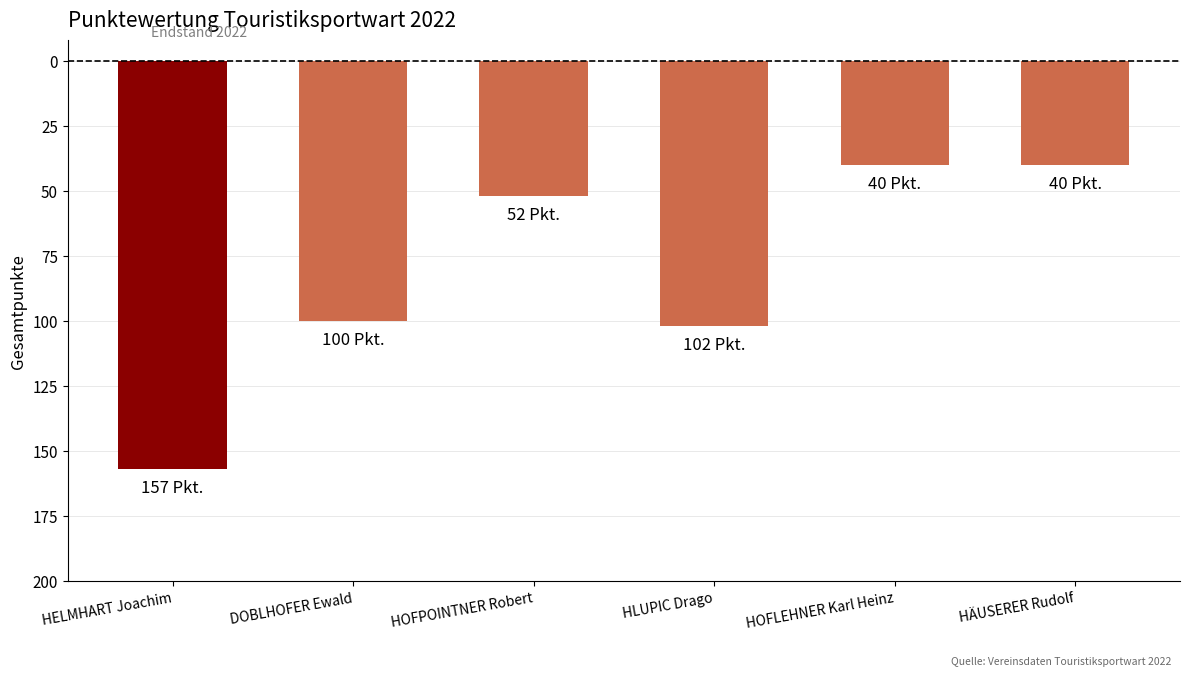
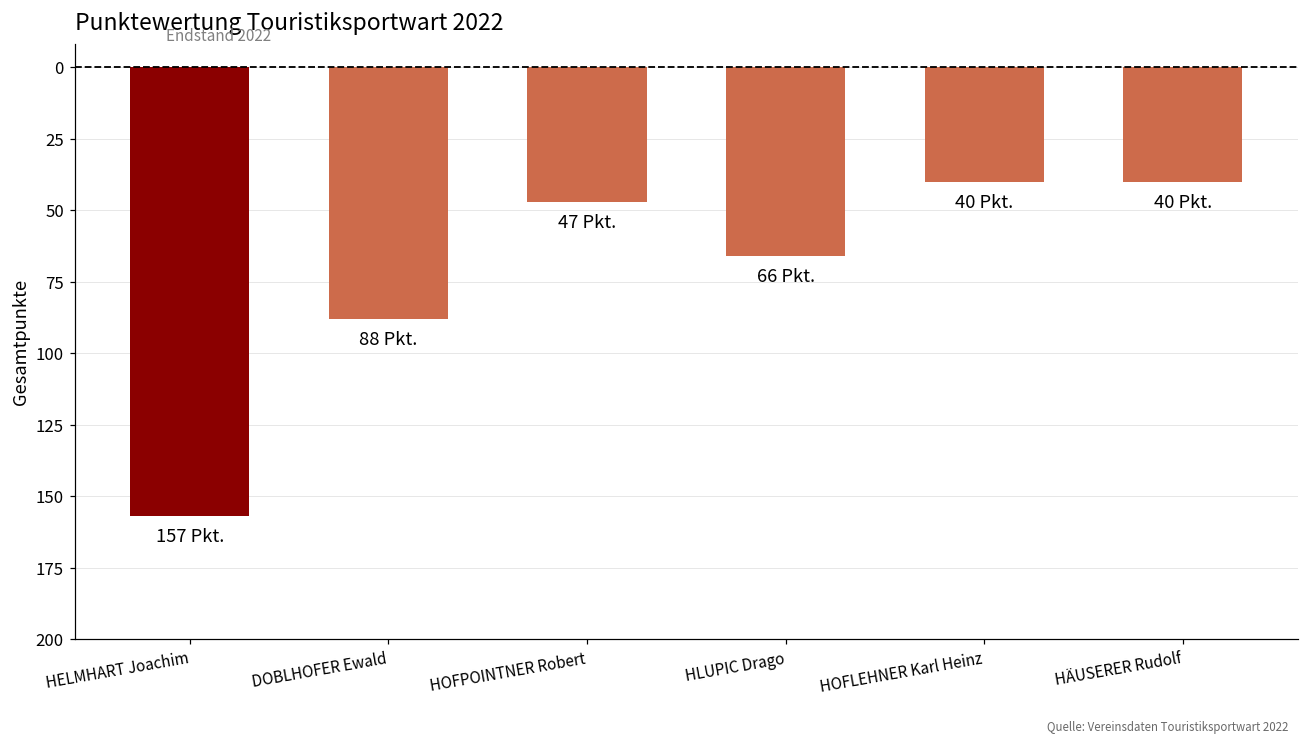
  {
-   "DOBLHOFER Ewald": 100,
-   "HOFPOINTNER Robert": 52,
-   "HLUPIC Drago": 102
+   "DOBLHOFER Ewald": 88,
+   "HOFPOINTNER Robert": 47,
+   "HLUPIC Drago": 66
  }
